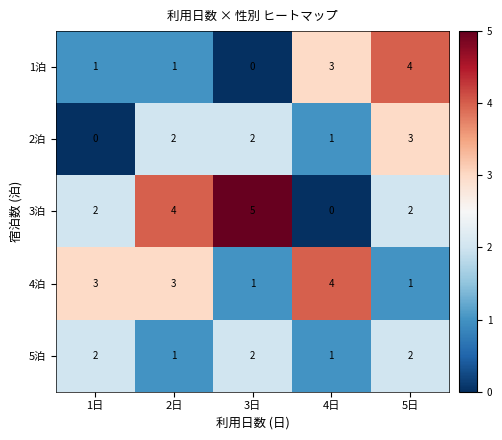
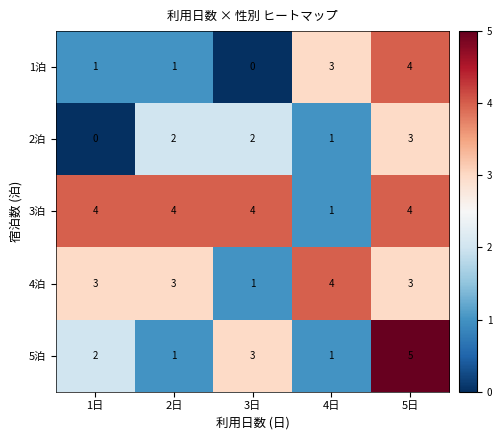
  {
    "1泊": {
      "1日": 1,
      "2日": 1,
      "3日": 0,
      "4日": 3,
      "5日": 4
    },
    "2泊": {
      "1日": 0,
      "2日": 2,
      "3日": 2,
      "4日": 1,
      "5日": 3
    },
    "3泊": {
-     "1日": 2,
+     "1日": 4,
      "2日": 4,
-     "3日": 5,
-     "4日": 0,
-     "5日": 2
+     "3日": 4,
+     "4日": 1,
+     "5日": 4
    },
    "4泊": {
      "1日": 3,
      "2日": 3,
      "3日": 1,
      "4日": 4,
-     "5日": 1
+     "5日": 3
    },
    "5泊": {
      "1日": 2,
      "2日": 1,
-     "3日": 2,
+     "3日": 3,
      "4日": 1,
-     "5日": 2
+     "5日": 5
    }
  }
